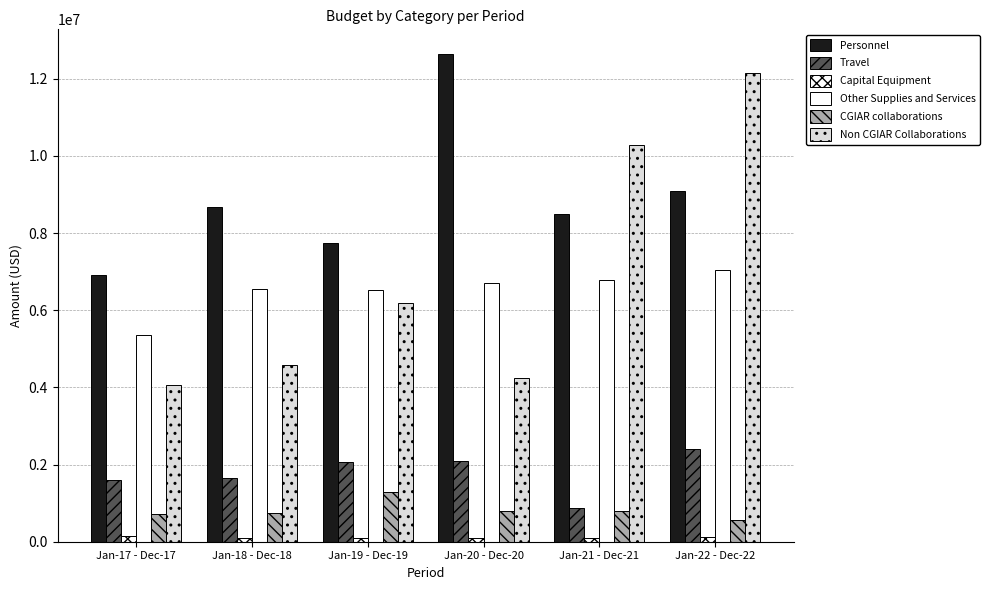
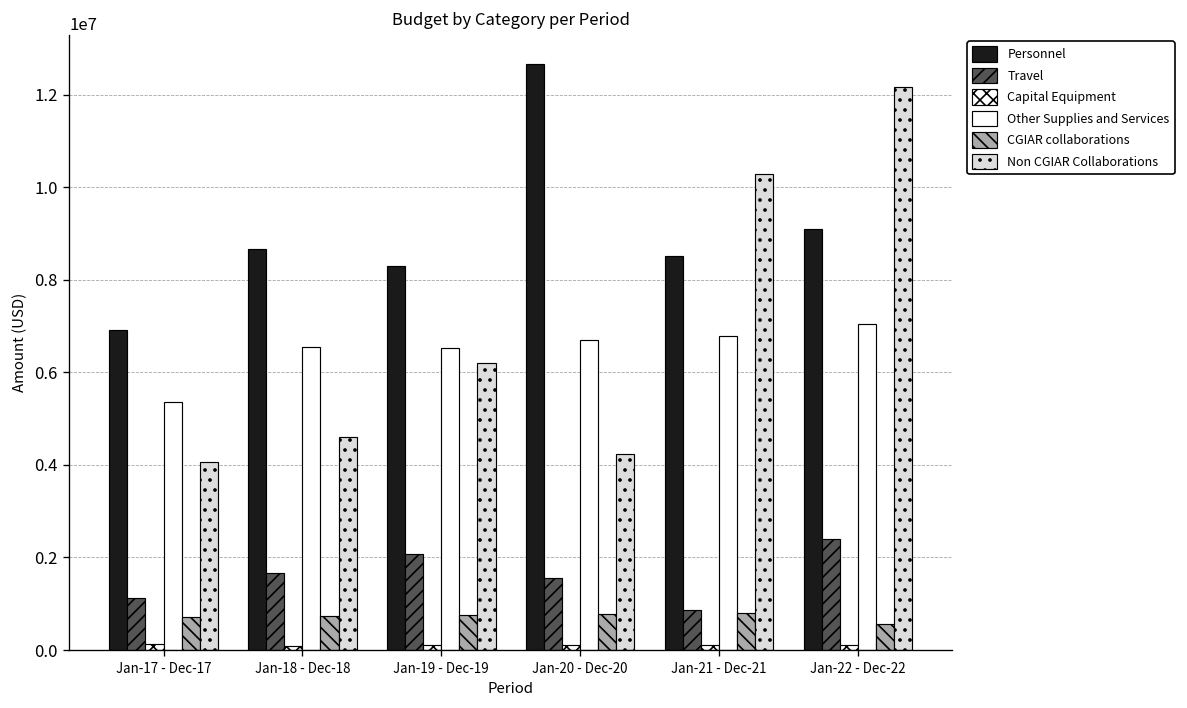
  {
    "Personnel": {
      "Jan-17 - Dec-17": 6900000,
      "Jan-18 - Dec-18": 8700000,
-     "Jan-19 - Dec-19": 7700000,
+     "Jan-19 - Dec-19": 8300000,
      "Jan-20 - Dec-20": 12600000,
      "Jan-21 - Dec-21": 8500000,
      "Jan-22 - Dec-22": 9100000
    },
    "Travel": {
-     "Jan-17 - Dec-17": 1600000,
+     "Jan-17 - Dec-17": 1100000,
      "Jan-18 - Dec-18": 1700000,
      "Jan-19 - Dec-19": 2100000,
-     "Jan-20 - Dec-20": 2100000,
+     "Jan-20 - Dec-20": 1500000,
      "Jan-21 - Dec-21": 900000,
      "Jan-22 - Dec-22": 2400000
    },
    "CGIAR collaborations": {
      "Jan-17 - Dec-17": 700000,
      "Jan-18 - Dec-18": 700000,
-     "Jan-19 - Dec-19": 1300000,
+     "Jan-19 - Dec-19": 800000,
      "Jan-20 - Dec-20": 800000,
      "Jan-21 - Dec-21": 800000,
      "Jan-22 - Dec-22": 600000
    }
  }
